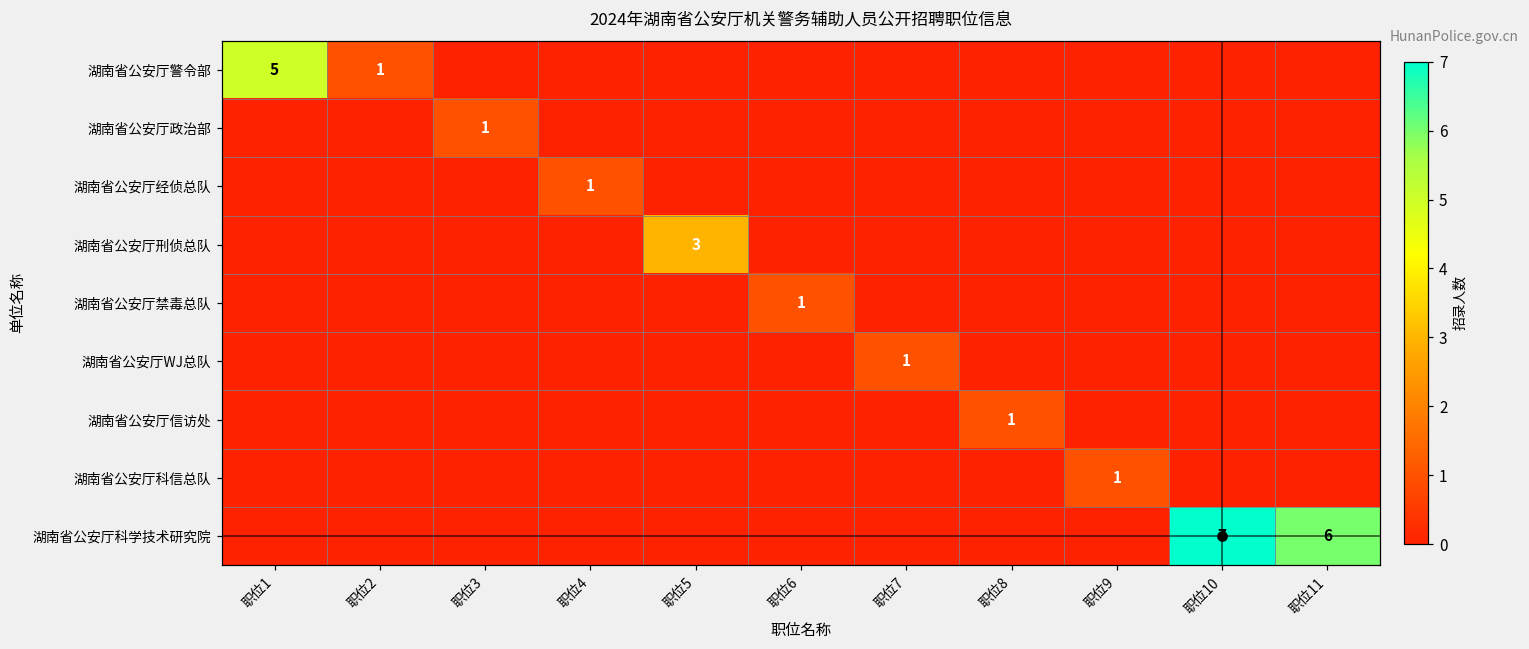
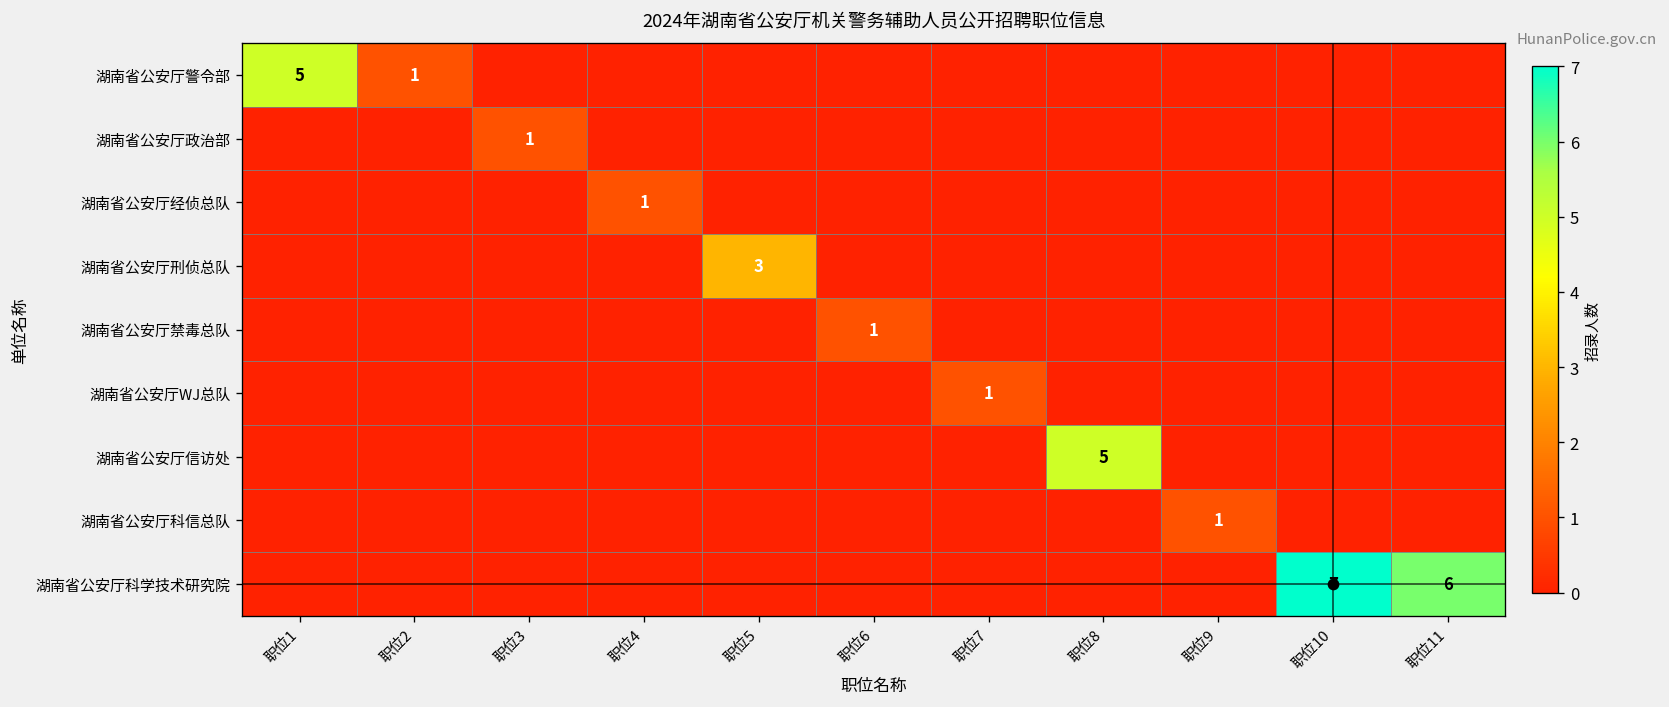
  {
    "湖南省公安厅警令部": {
      "职位1": 5,
      "职位2": 1
    },
    "湖南省公安厅政治部": {
      "职位3": 1
    },
    "湖南省公安厅经侦总队": {
      "职位4": 1
    },
    "湖南省公安厅刑侦总队": {
      "职位5": 3
    },
    "湖南省公安厅禁毒总队": {
      "职位6": 1
    },
    "湖南省公安厅WJ总队": {
      "职位7": 1
    },
    "湖南省公安厅信访处": {
-     "职位8": 1
+     "职位8": 5
    },
    "湖南省公安厅科信总队": {
      "职位9": 1
    },
    "湖南省公安厅科学技术研究院": {
      "职位11": 6
    }
  }
